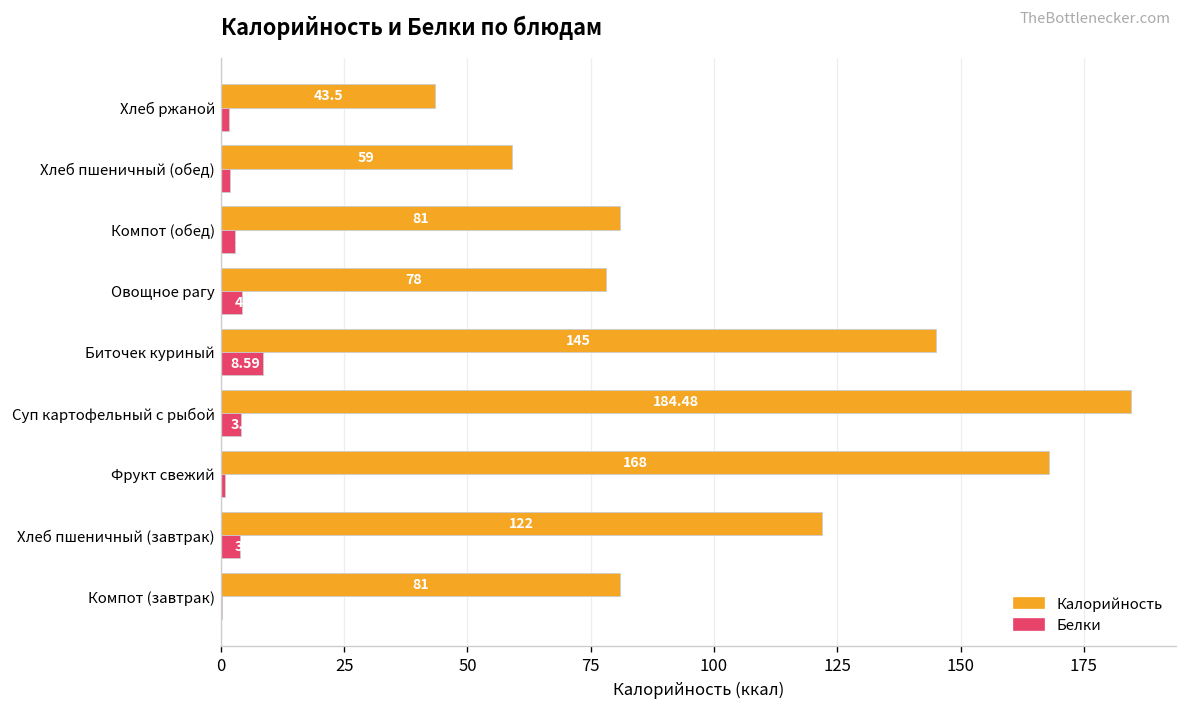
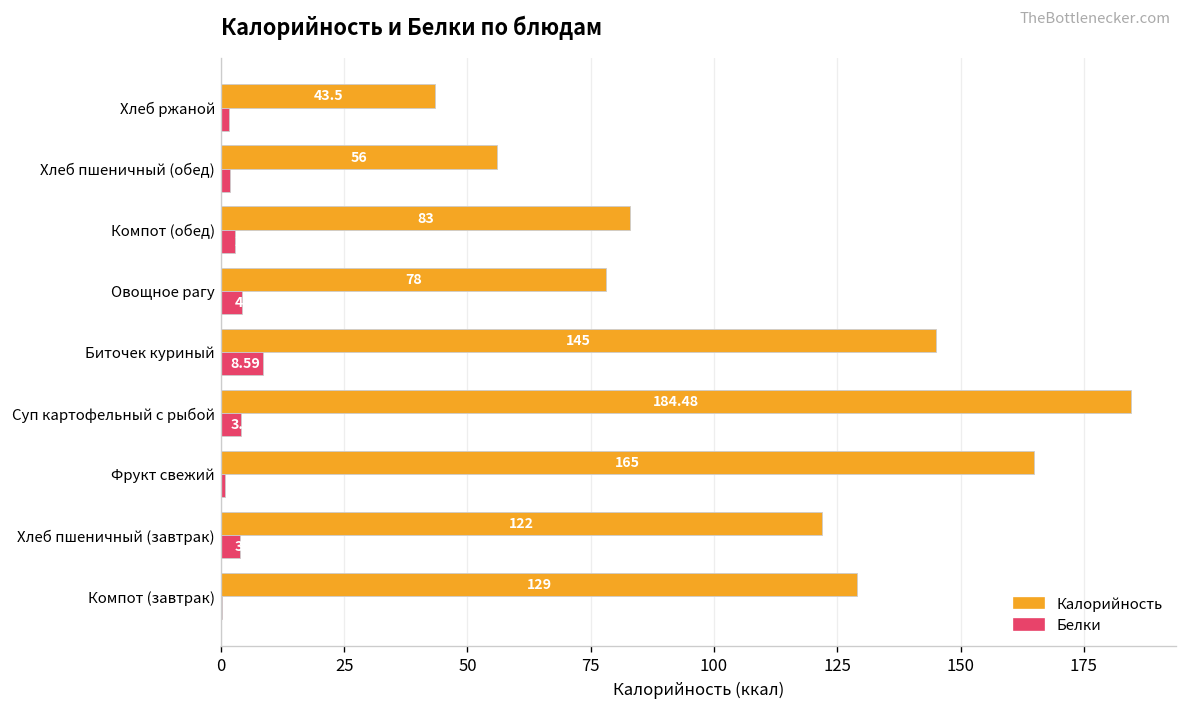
  {
    "Калорийность": {
      "Хлеб ржаной": 43.5,
-     "Хлеб пшеничный (обед)": 59,
-     "Компот (обед)": 81,
+     "Хлеб пшеничный (обед)": 56,
+     "Компот (обед)": 83,
      "Овощное рагу": 78,
      "Биточек куриный": 145,
      "Суп картофельный с рыбой": 184.48,
-     "Фрукт свежий": 168,
+     "Фрукт свежий": 165,
      "Хлеб пшеничный (завтрак)": 122,
-     "Компот (завтрак)": 81
+     "Компот (завтрак)": 129
    },
    "Белки": {
      "Биточек куриный": 8.59
    }
  }
